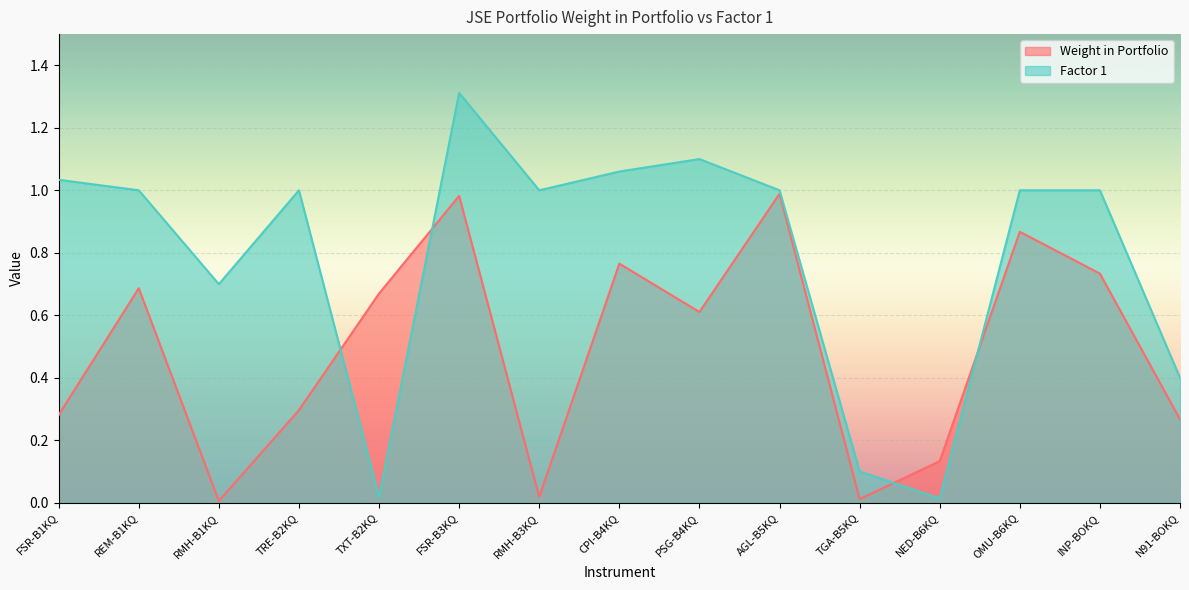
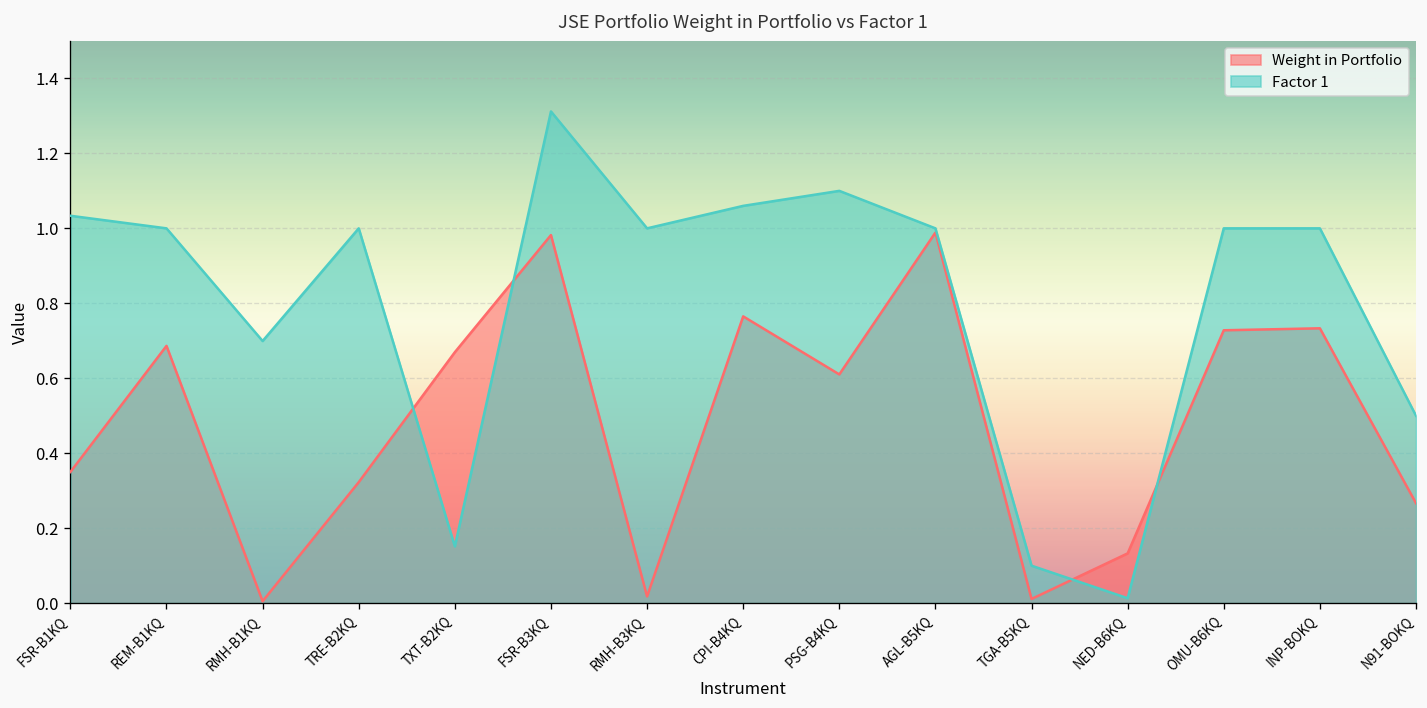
  {
    "Weight in Portfolio": {
-     "FSR-B1KQ": 0.28,
+     "FSR-B1KQ": 0.35,
      "REM-B1KQ": 0.69,
      "RMH-B1KQ": 0.01,
-     "TRE-B2KQ": 0.30,
+     "TRE-B2KQ": 0.32,
      "TXT-B2KQ": 0.67,
      "FSR-B3KQ": 0.98,
      "RMH-B3KQ": 0.02,
      "CPI-B4KQ": 0.77,
      "PSG-B4KQ": 0.61,
      "AGL-B5KQ": 0.99,
      "TGA-B5KQ": 0.01,
      "NED-B6KQ": 0.13,
-     "OMU-B6KQ": 0.87,
+     "OMU-B6KQ": 0.73,
      "INP-BOKQ": 0.73,
      "N91-BOKQ": 0.27
    },
    "Factor 1": {
      "FSR-B1KQ": 1.03,
      "REM-B1KQ": 1.00,
      "RMH-B1KQ": 0.70,
      "TRE-B2KQ": 1.00,
-     "TXT-B2KQ": 0.02,
+     "TXT-B2KQ": 0.15,
      "FSR-B3KQ": 1.31,
      "RMH-B3KQ": 1.00,
      "CPI-B4KQ": 1.06,
      "PSG-B4KQ": 1.10,
      "AGL-B5KQ": 1.00,
      "TGA-B5KQ": 0.10,
      "NED-B6KQ": 0.01,
      "OMU-B6KQ": 1.00,
      "INP-BOKQ": 1.00,
-     "N91-BOKQ": 0.4
+     "N91-BOKQ": 0.5
    }
  }
